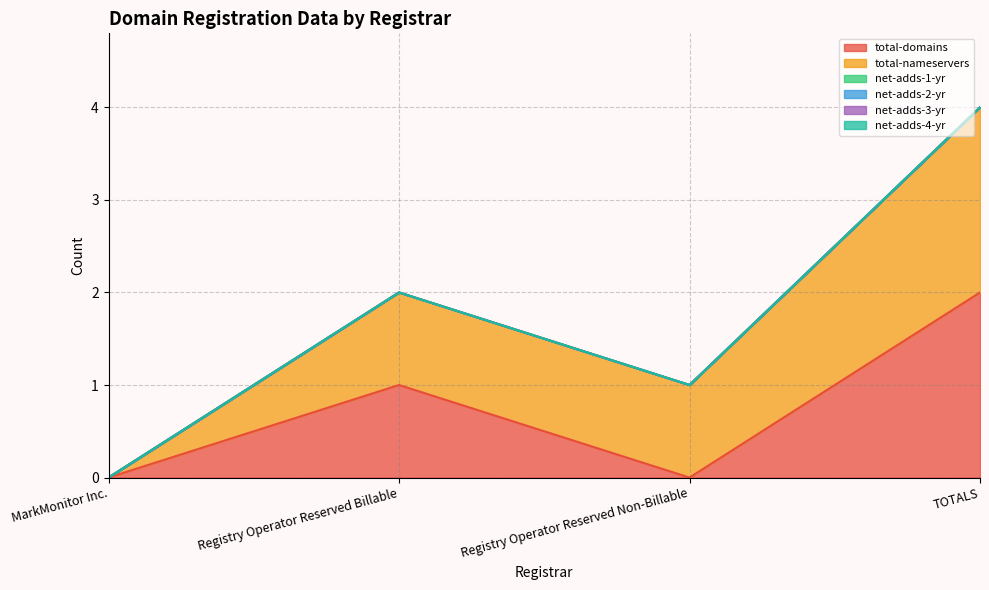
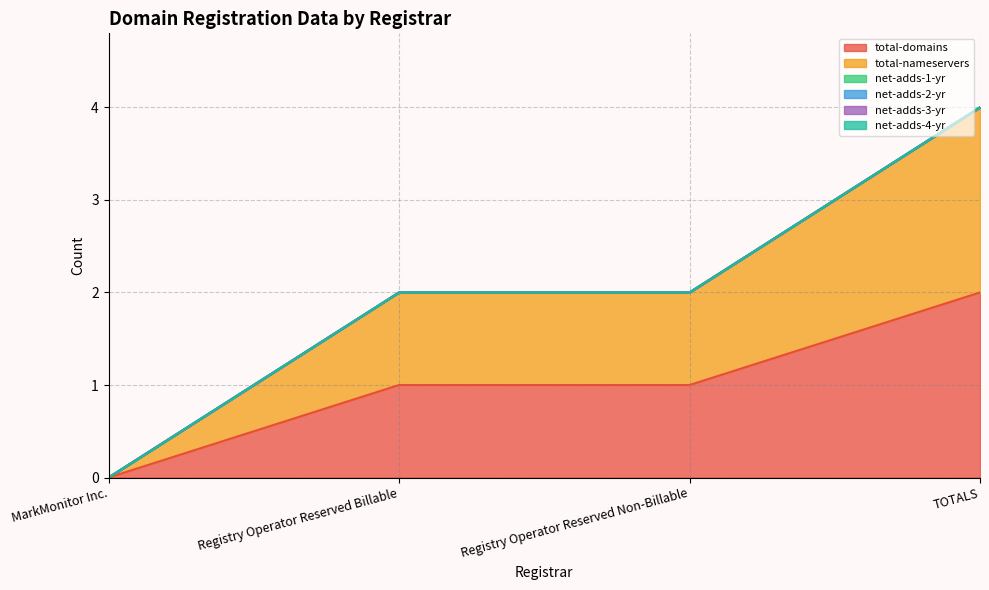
  {
    "total-domains": {
      "Registry Operator Reserved Billable": 1,
-     "Registry Operator Reserved Non-Billable": 0,
+     "Registry Operator Reserved Non-Billable": 1,
      "TOTALS": 2
    }
  }
